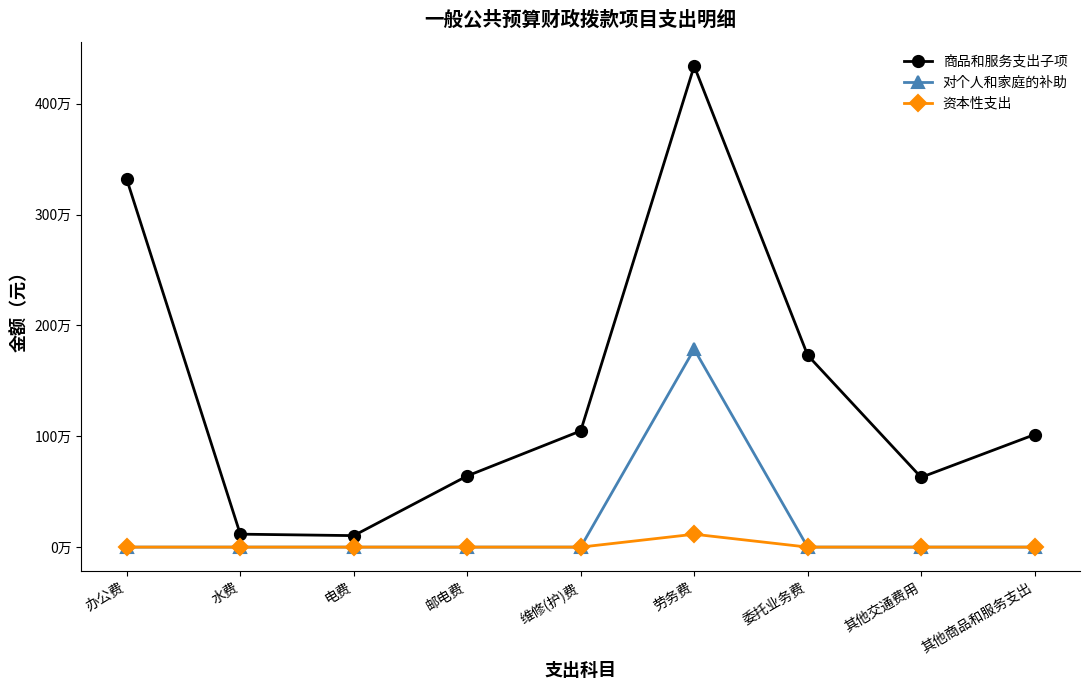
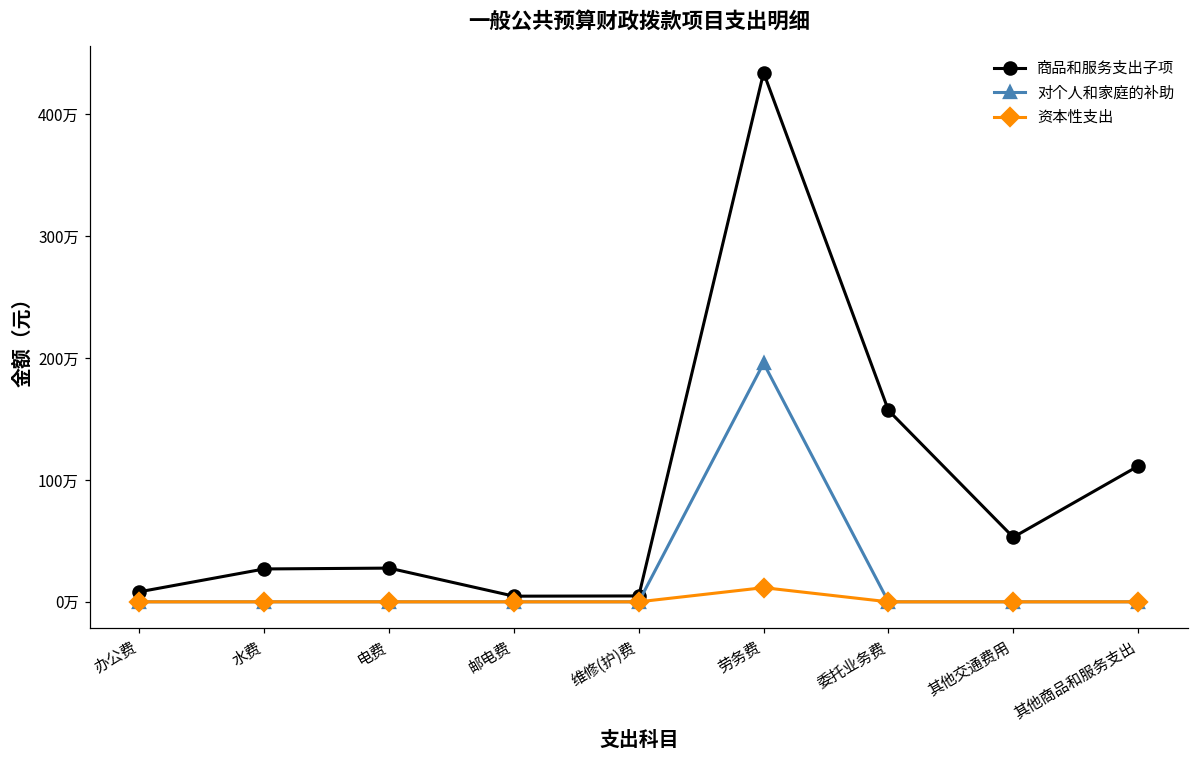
  {
    "商品和服务支出子项": {
-     "办公费": "332万",
-     "水费": "12万",
-     "电费": "10万",
-     "邮电费": "64万",
-     "维修(护)费": "105万",
+     "办公费": "8万",
+     "水费": "27万",
+     "电费": "28万",
+     "邮电费": "5万",
+     "维修(护)费": "5万",
      "劳务费": "434万",
-     "委托业务费": "173万",
-     "其他交通费用": "63万",
-     "其他商品和服务支出": "102万"
+     "委托业务费": "157万",
+     "其他交通费用": "53万",
+     "其他商品和服务支出": "111万"
    },
    "对个人和家庭的补助": {
-     "劳务费": "179万"
+     "劳务费": "196万"
    },
    "资本性支出": {
      "劳务费": "12万"
    }
  }
